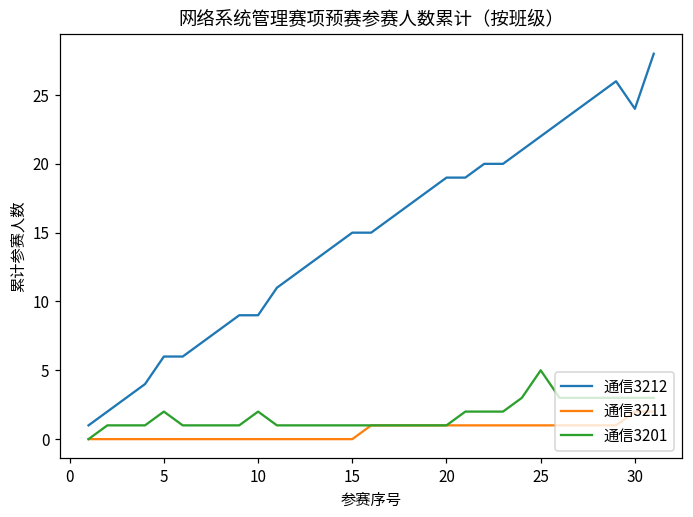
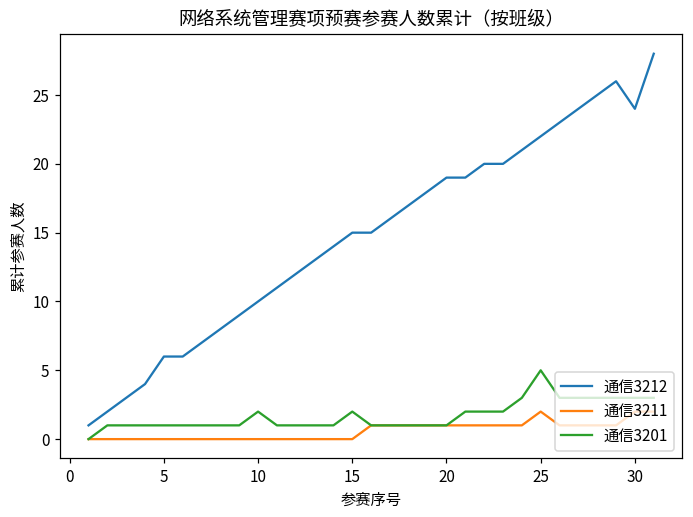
  {
    "通信3212": {
      "5": 6,
-     "10": 9,
+     "10": 10,
      "15": 15,
      "20": 19,
      "25": 22,
      "30": 24
    },
    "通信3211": {
      "5": 0,
      "10": 0,
      "15": 0,
-     "25": 1
+     "25": 2
    },
    "通信3201": {
-     "5": 2,
+     "5": 1,
      "10": 2,
-     "15": 1,
+     "15": 2,
      "25": 5
    }
  }
